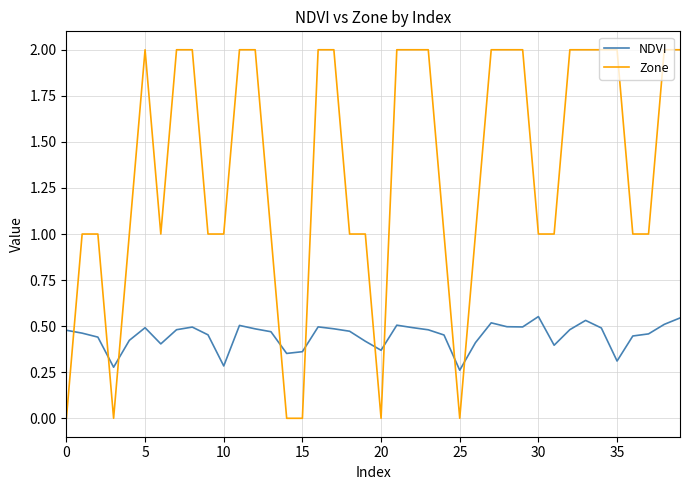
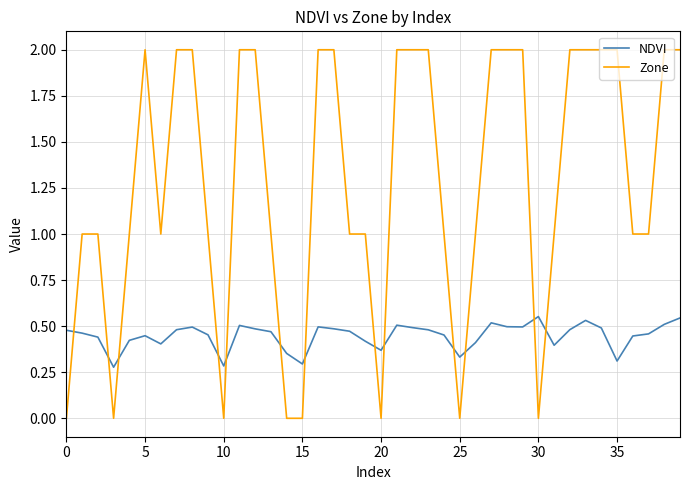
  {
    "NDVI": {
      "0": 0.48,
-     "5": 0.49,
+     "5": 0.45,
      "10": 0.28,
-     "15": 0.36,
+     "15": 0.29,
      "20": 0.37,
-     "25": 0.26,
+     "25": 0.33,
      "30": 0.55,
      "35": 0.31
    },
    "Zone": {
      "0": 0,
      "5": 2,
-     "10": 1,
+     "10": 0,
      "15": 0,
      "20": 0,
      "25": 0,
-     "30": 1
+     "30": 0
    }
  }
